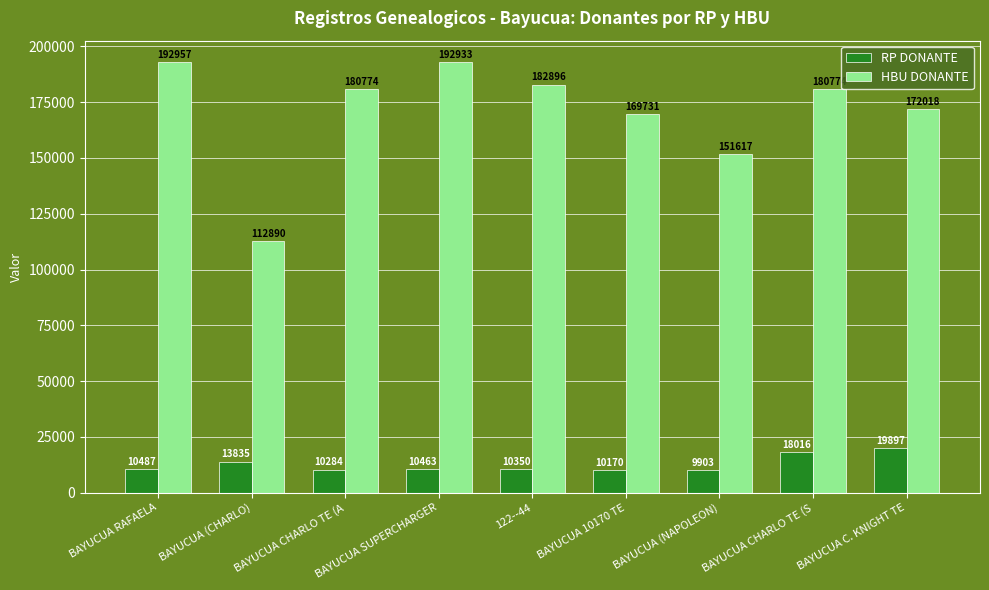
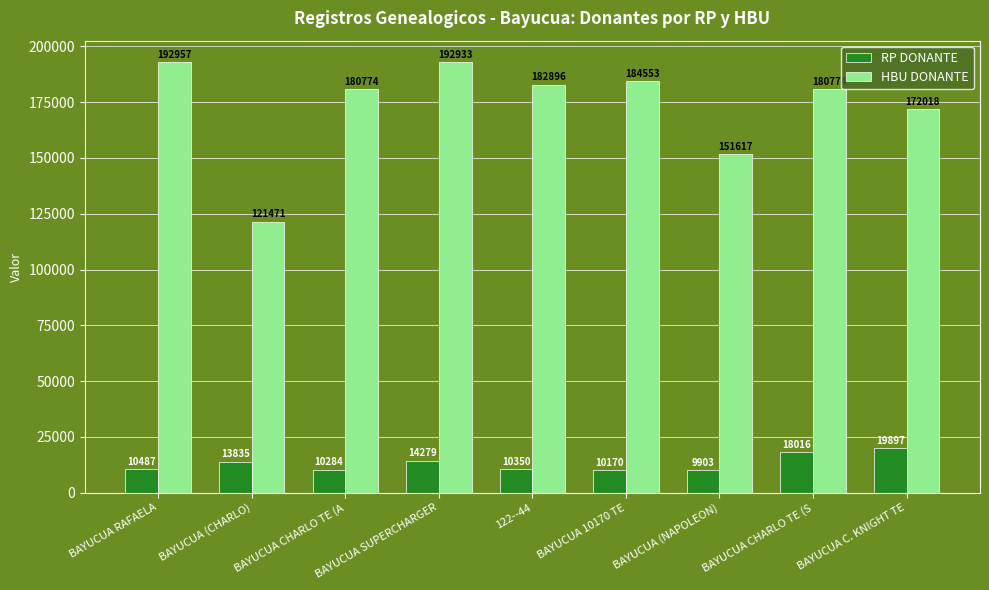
  {
    "RP DONANTE": {
      "BAYUCUA RAFAELA": 10487,
      "BAYUCUA (CHARLO)": 13835,
      "BAYUCUA CHARLO TE (A": 10284,
-     "BAYUCUA SUPERCHARGER": 10463,
+     "BAYUCUA SUPERCHARGER": 14279,
      "122--44": 10350,
      "BAYUCUA 10170 TE": 10170,
      "BAYUCUA (NAPOLEON)": 9903,
      "BAYUCUA CHARLO TE (S": 18016,
      "BAYUCUA C. KNIGHT TE": 19897
    },
    "HBU DONANTE": {
      "BAYUCUA RAFAELA": 192957,
-     "BAYUCUA (CHARLO)": 112890,
+     "BAYUCUA (CHARLO)": 121471,
      "BAYUCUA CHARLO TE (A": 180774,
      "BAYUCUA SUPERCHARGER": 192933,
      "122--44": 182896,
-     "BAYUCUA 10170 TE": 169731,
+     "BAYUCUA 10170 TE": 184553,
      "BAYUCUA (NAPOLEON)": 151617,
      "BAYUCUA C. KNIGHT TE": 172018
    }
  }
